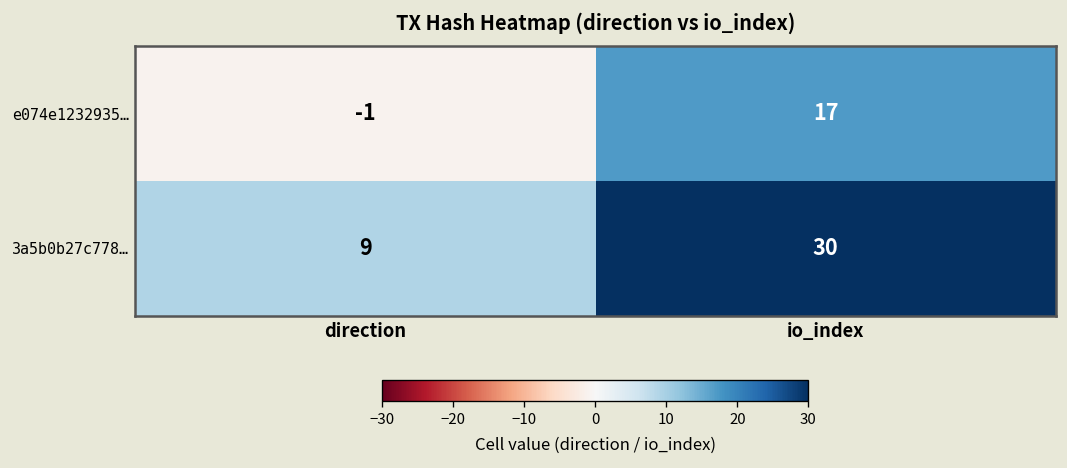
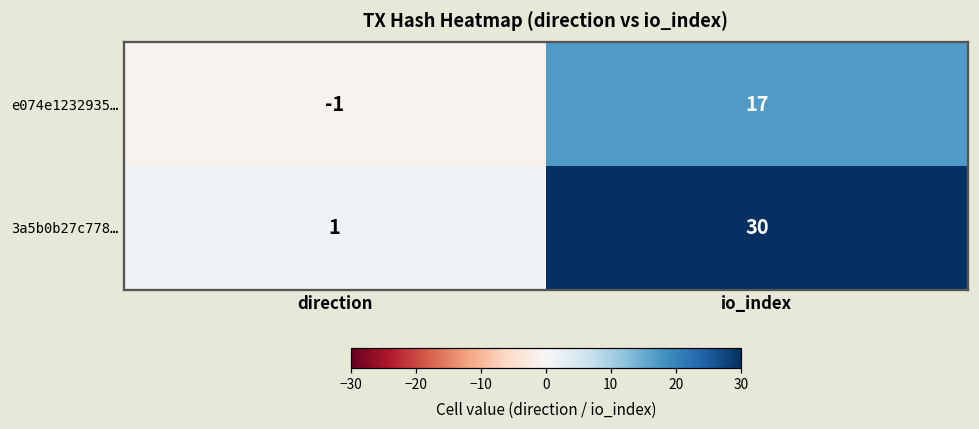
  {
    "e074e1232935…": {
      "direction": -1,
      "io_index": 17
    },
    "3a5b0b27c778…": {
-     "direction": 9,
+     "direction": 1,
      "io_index": 30
    }
  }
